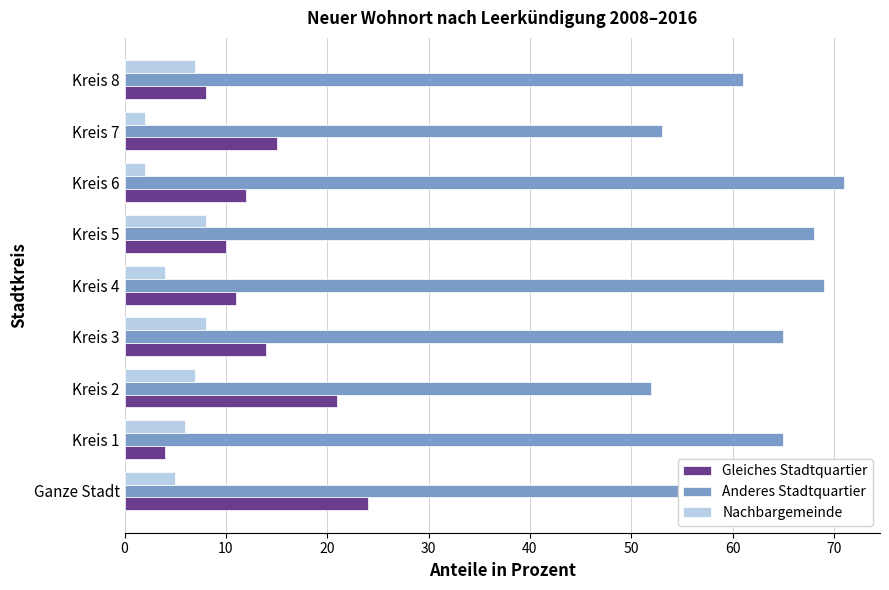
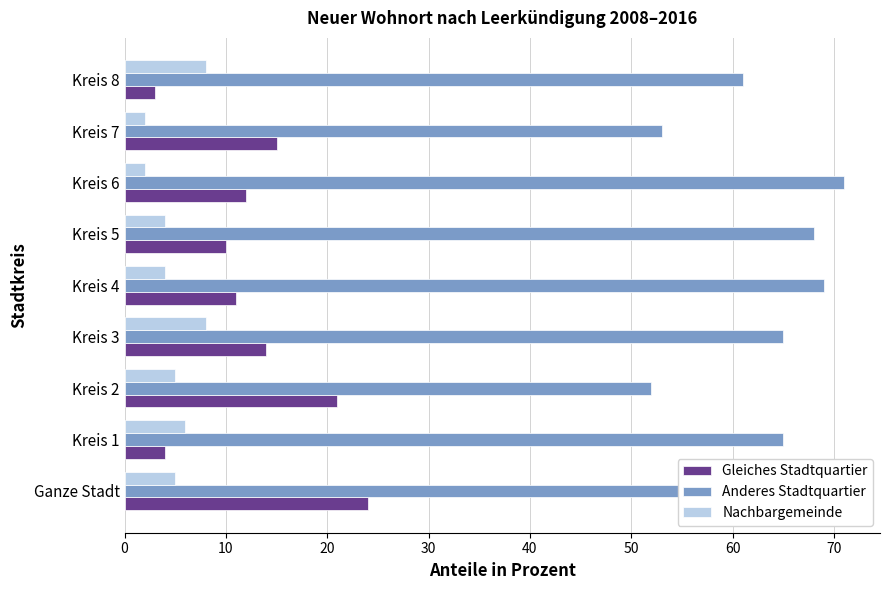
  {
    "Gleiches Stadtquartier": {
-     "Kreis 8": 8,
+     "Kreis 8": 3,
      "Kreis 7": 15,
      "Kreis 6": 12,
      "Kreis 5": 10,
      "Kreis 4": 11,
      "Kreis 3": 14,
      "Kreis 2": 21,
      "Kreis 1": 4,
      "Ganze Stadt": 24
    },
    "Anderes Stadtquartier": {
      "Kreis 8": 61,
      "Kreis 7": 53,
      "Kreis 6": 71,
      "Kreis 5": 68,
      "Kreis 4": 69,
      "Kreis 3": 65,
      "Kreis 2": 52,
      "Kreis 1": 65
    },
    "Nachbargemeinde": {
-     "Kreis 8": 7,
+     "Kreis 8": 8,
      "Kreis 7": 2,
      "Kreis 6": 2,
-     "Kreis 5": 8,
+     "Kreis 5": 4,
      "Kreis 4": 4,
      "Kreis 3": 8,
-     "Kreis 2": 7,
+     "Kreis 2": 5,
      "Kreis 1": 6,
      "Ganze Stadt": 5
    }
  }
